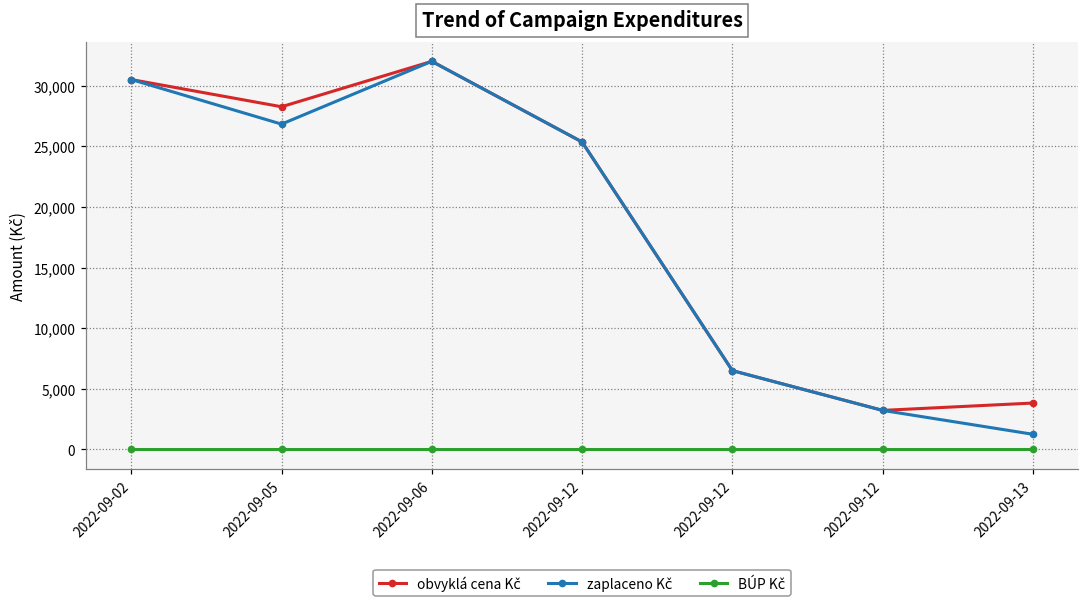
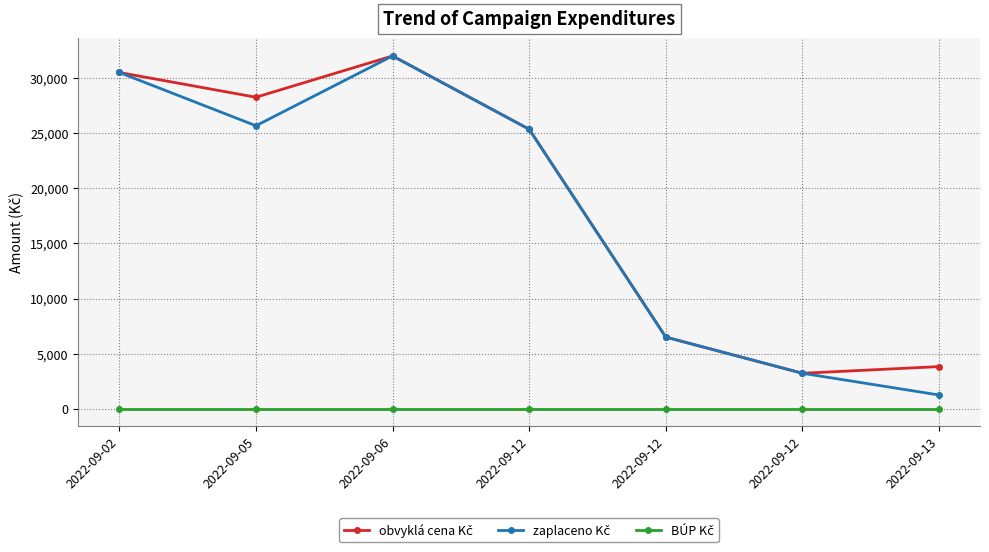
  {
    "obvyklá cena Kč": {
      "2022-09-05": "28,300",
      "2022-09-13": "3,800"
    },
    "zaplaceno Kč": {
-     "2022-09-05": "26,800",
+     "2022-09-05": "25,700",
      "2022-09-13": "1,300"
    },
    "BÚP Kč": {
      "2022-09-02": "0",
      "2022-09-05": "0",
      "2022-09-06": "0",
      "2022-09-13": "0"
    }
  }
